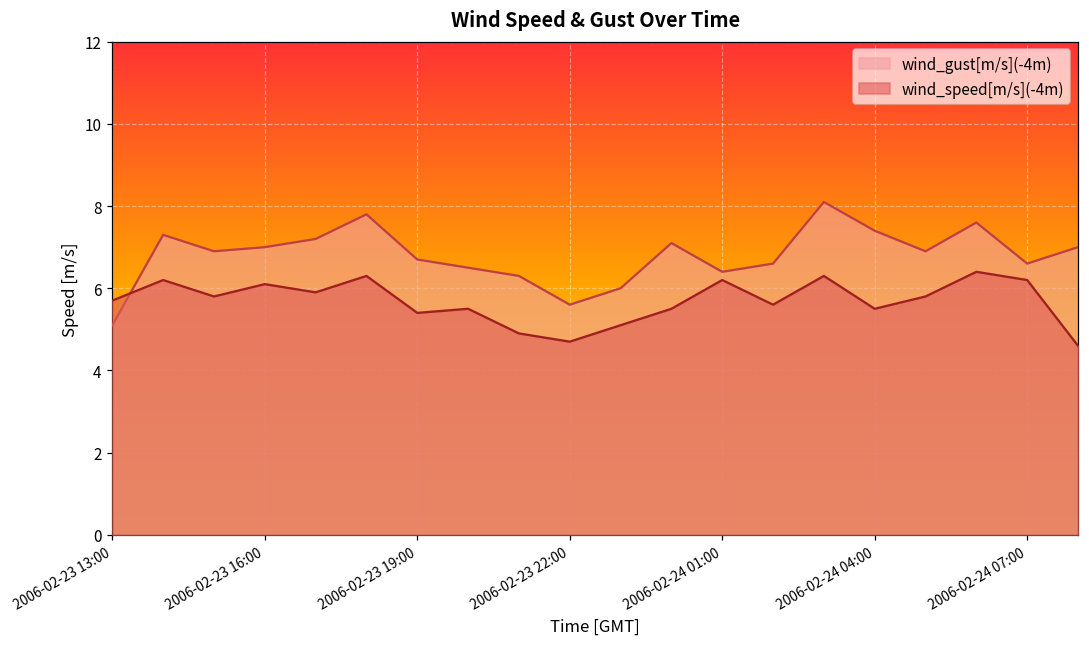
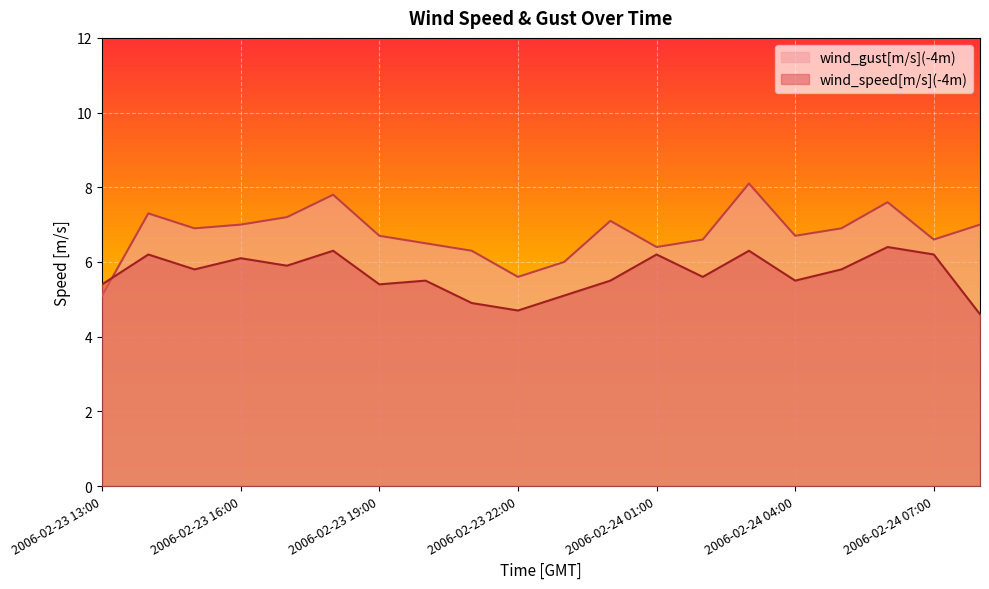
  {
    "wind_gust[m/s](-4m)": {
      "2006-02-23 13:00": 5.1,
      "2006-02-23 16:00": 7.0,
      "2006-02-23 19:00": 6.7,
      "2006-02-23 22:00": 5.6,
      "2006-02-24 01:00": 6.4,
-     "2006-02-24 04:00": 7.4,
+     "2006-02-24 04:00": 6.7,
      "2006-02-24 07:00": 6.6
    },
    "wind_speed[m/s](-4m)": {
-     "2006-02-23 13:00": 5.7,
+     "2006-02-23 13:00": 5.4,
      "2006-02-23 16:00": 6.1,
      "2006-02-23 19:00": 5.4,
      "2006-02-23 22:00": 4.7,
      "2006-02-24 01:00": 6.2,
      "2006-02-24 04:00": 5.5,
      "2006-02-24 07:00": 6.2
    }
  }
